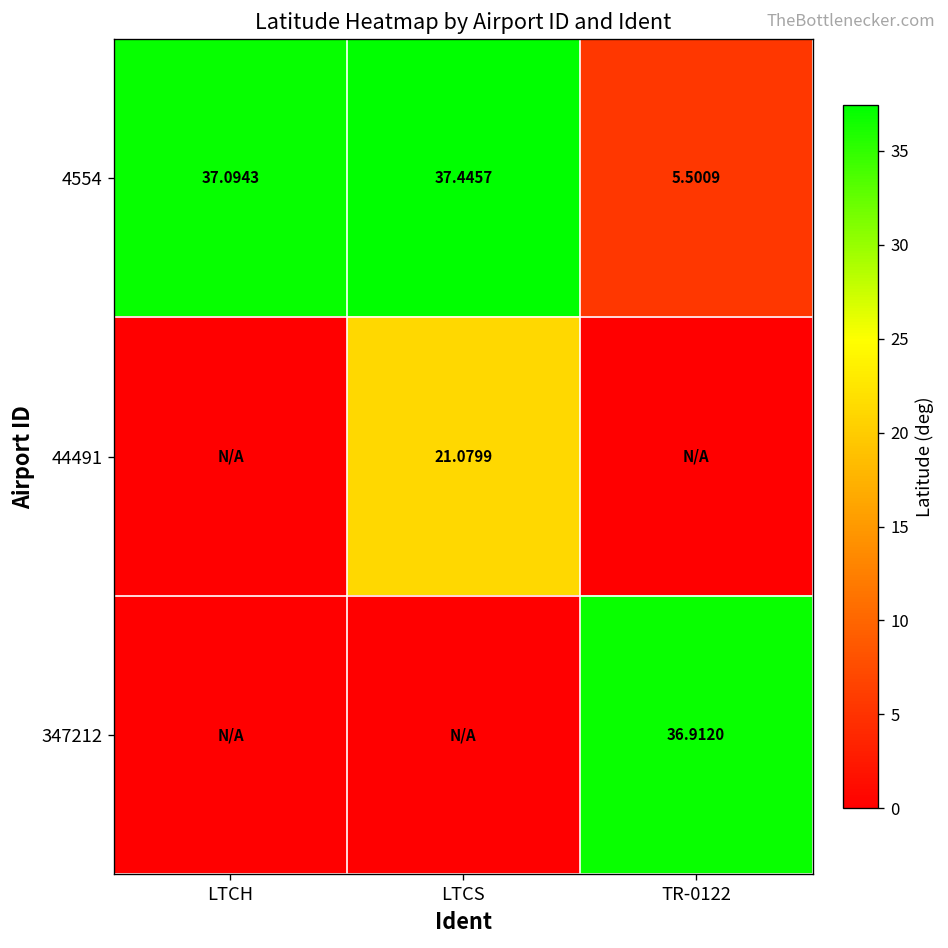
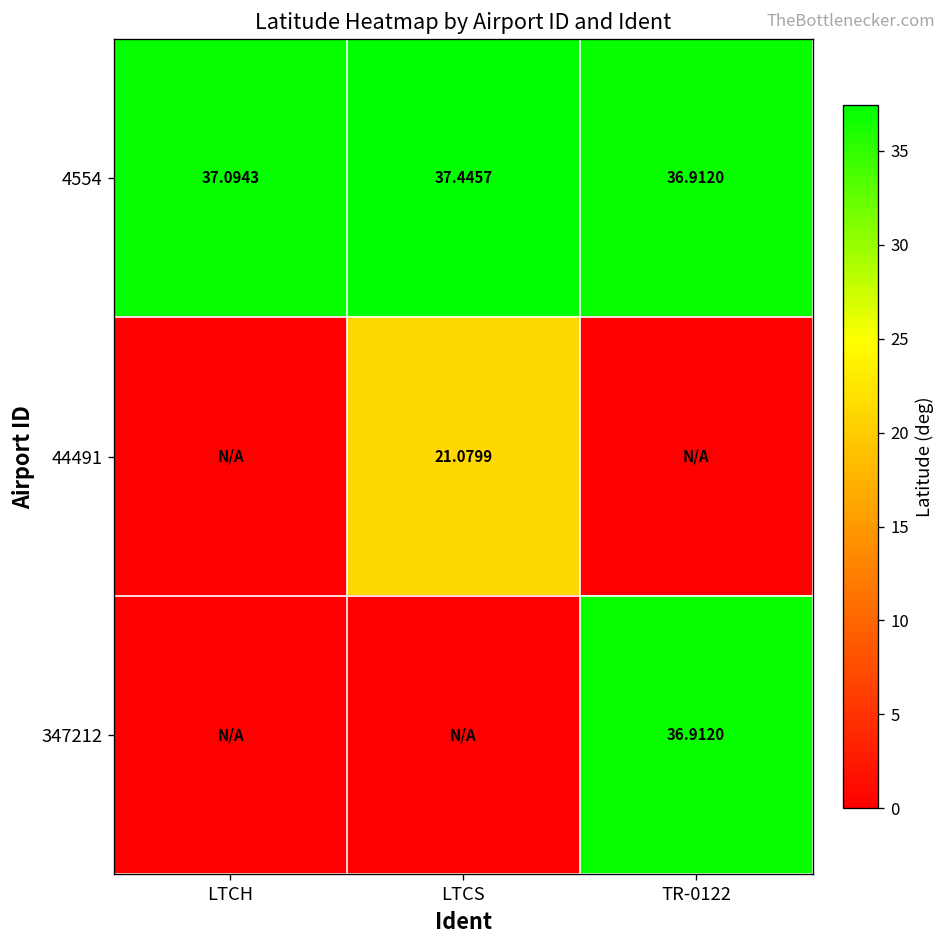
  {
    "4554": {
      "LTCH": 37.0943,
      "LTCS": 37.4457,
-     "TR-0122": 5.5009
+     "TR-0122": 36.9120
    },
    "44491": {
      "LTCS": 21.0799
    },
    "347212": {
      "TR-0122": 36.9120
    }
  }
